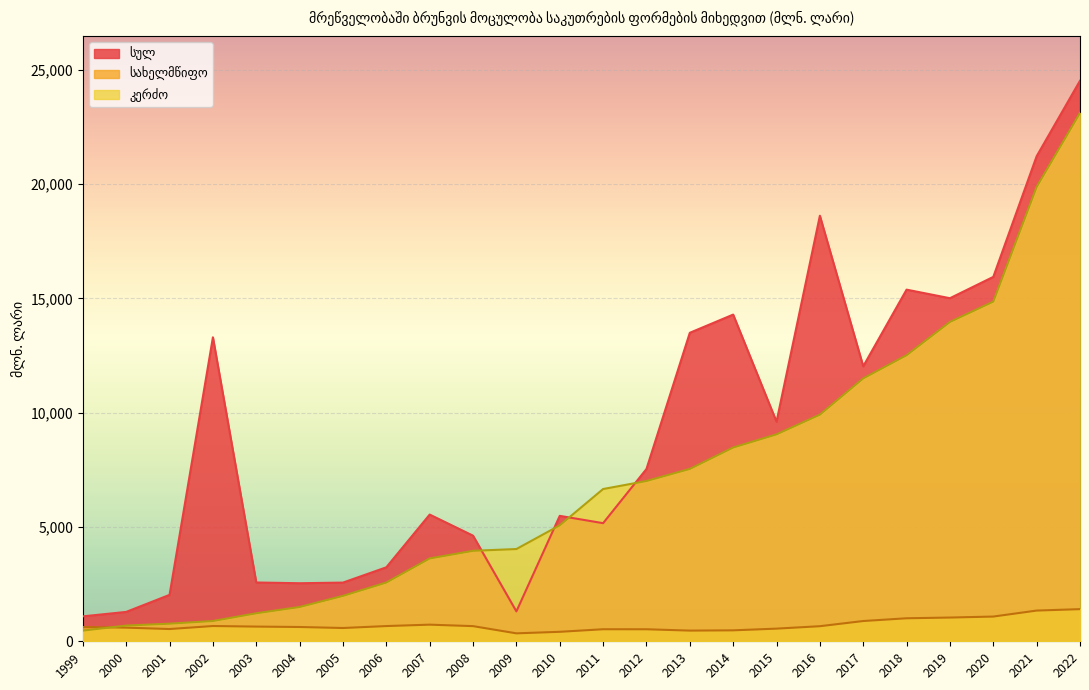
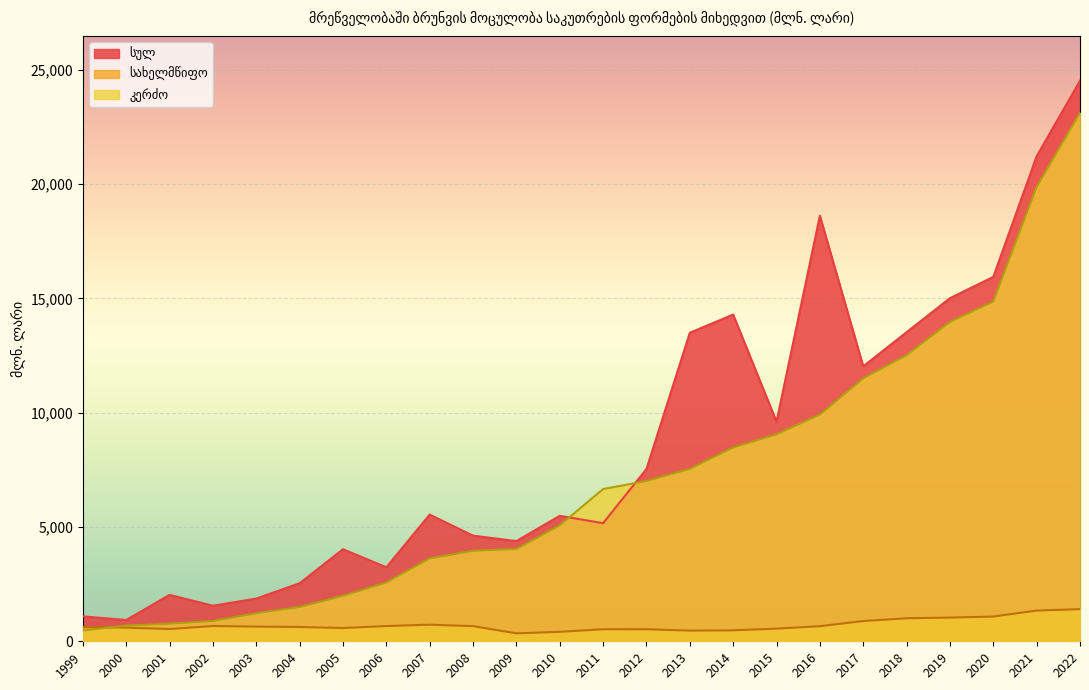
  {
    "სულ": {
      "1999": "1,100",
-     "2000": "1,300",
+     "2000": "900",
      "2001": "2,000",
-     "2002": "13,300",
-     "2003": "2,600",
+     "2002": "1,600",
+     "2003": "1,900",
      "2004": "2,500",
-     "2005": "2,600",
+     "2005": "4,000",
      "2006": "3,200",
      "2007": "5,500",
      "2008": "4,600",
-     "2009": "1,300",
+     "2009": "4,400",
      "2010": "5,500",
      "2011": "5,200",
      "2012": "7,500",
      "2013": "13,500",
      "2014": "14,300",
      "2015": "9,600",
      "2016": "18,600",
      "2017": "12,000",
-     "2018": "15,400",
+     "2018": "13,500",
      "2019": "15,000",
      "2020": "15,900",
      "2021": "21,200",
      "2022": "24,500"
    }
  }
